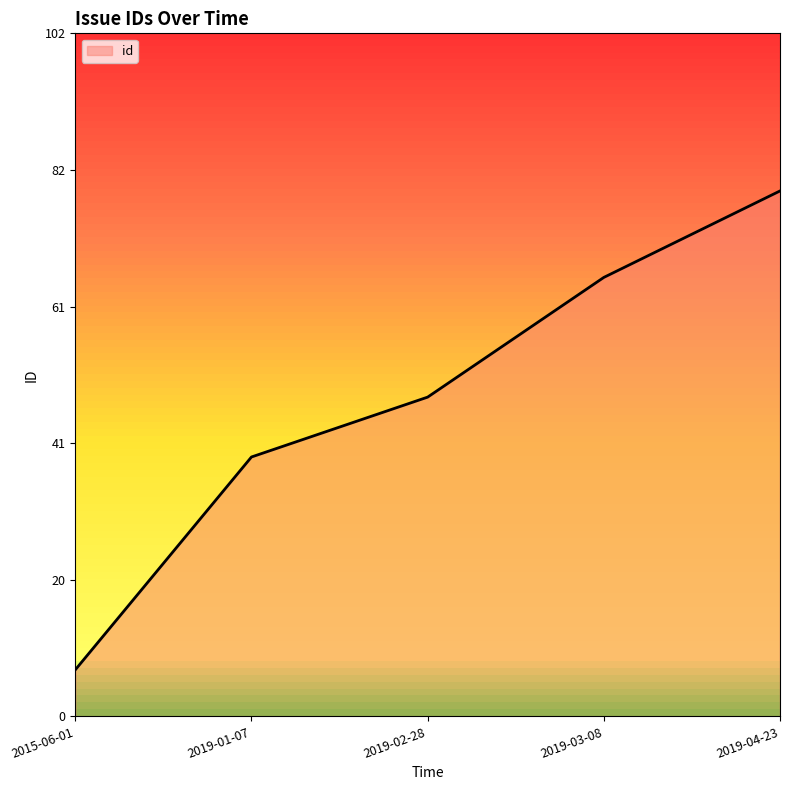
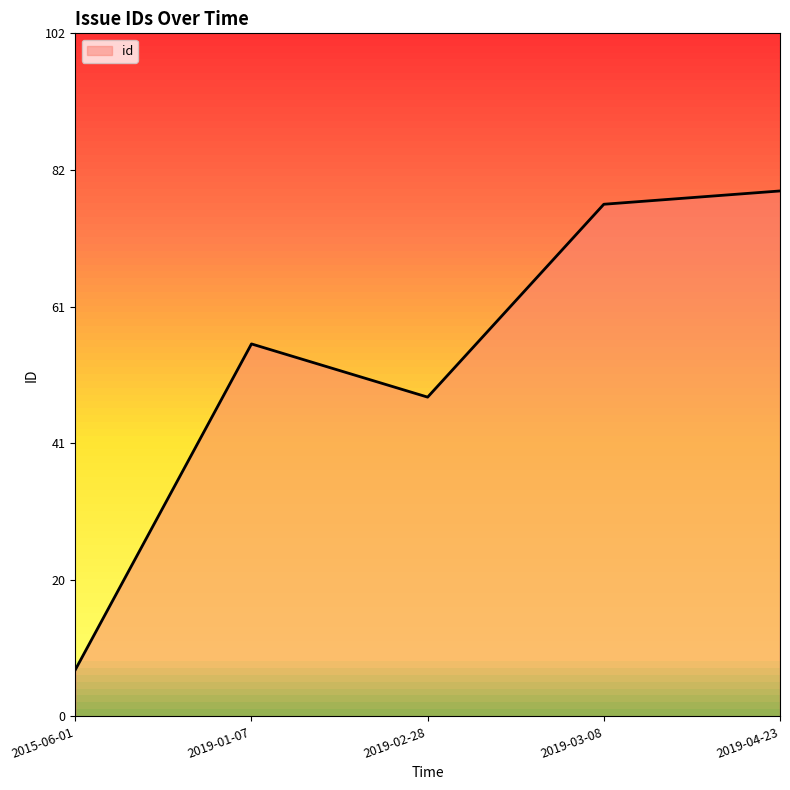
  {
    "2015-06-01": 7,
-   "2019-01-07": 39,
+   "2019-01-07": 56,
    "2019-02-28": 48,
-   "2019-03-08": 66,
+   "2019-03-08": 76,
    "2019-04-23": 78
  }
